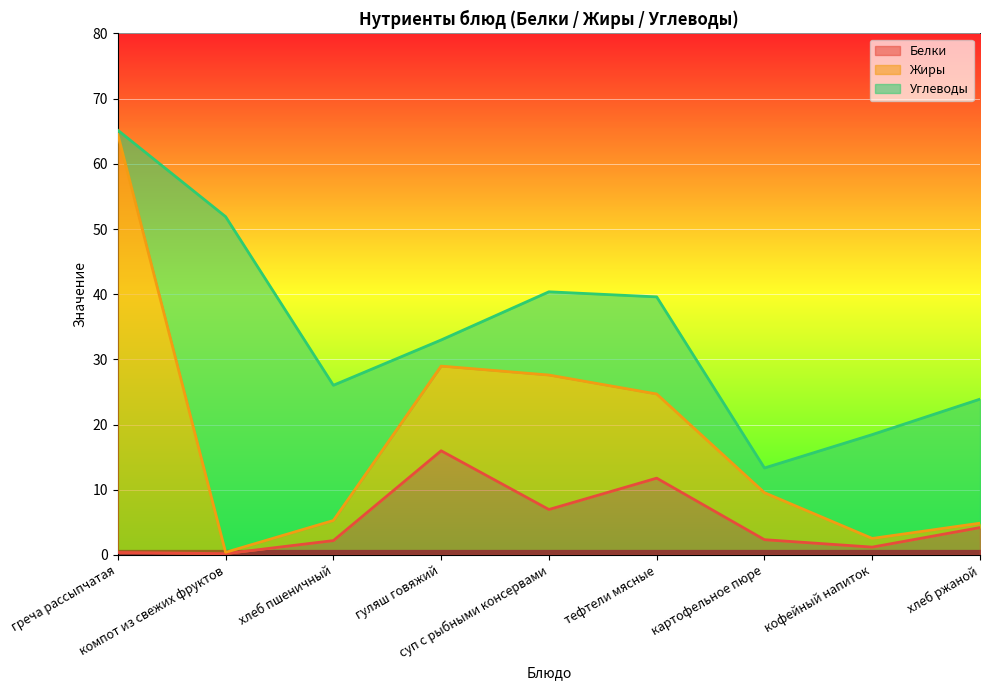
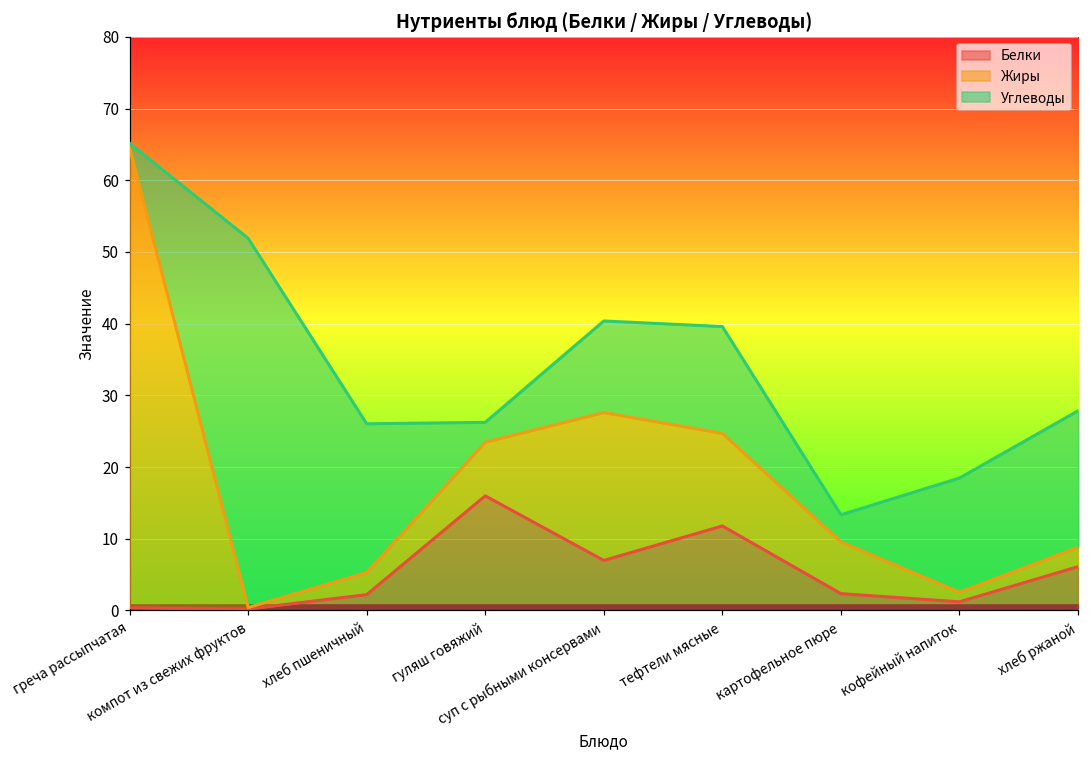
  {
    "Белки": {
      "греча рассыпчатая": 0,
      "хлеб пшеничный": 2,
      "гуляш говяжий": 16,
      "суп с рыбными консервами": 7,
      "тефтели мясные": 12,
      "картофельное пюре": 2,
      "кофейный напиток": 1,
-     "хлеб ржаной": 4
+     "хлеб ржаной": 6
    },
    "Жиры": {
      "греча рассыпчатая": 64,
      "хлеб пшеничный": 3,
-     "гуляш говяжий": 13,
+     "гуляш говяжий": 7,
      "суп с рыбными консервами": 21,
      "тефтели мясные": 13,
      "картофельное пюре": 7,
      "кофейный напиток": 1,
-     "хлеб ржаной": 1
+     "хлеб ржаной": 3
    },
    "Углеводы": {
      "греча рассыпчатая": 1,
      "компот из свежих фруктов": 52,
      "хлеб пшеничный": 21,
-     "гуляш говяжий": 4,
+     "гуляш говяжий": 3,
      "суп с рыбными консервами": 13,
      "тефтели мясные": 15,
      "картофельное пюре": 4,
      "кофейный напиток": 16,
      "хлеб ржаной": 19
    }
  }
